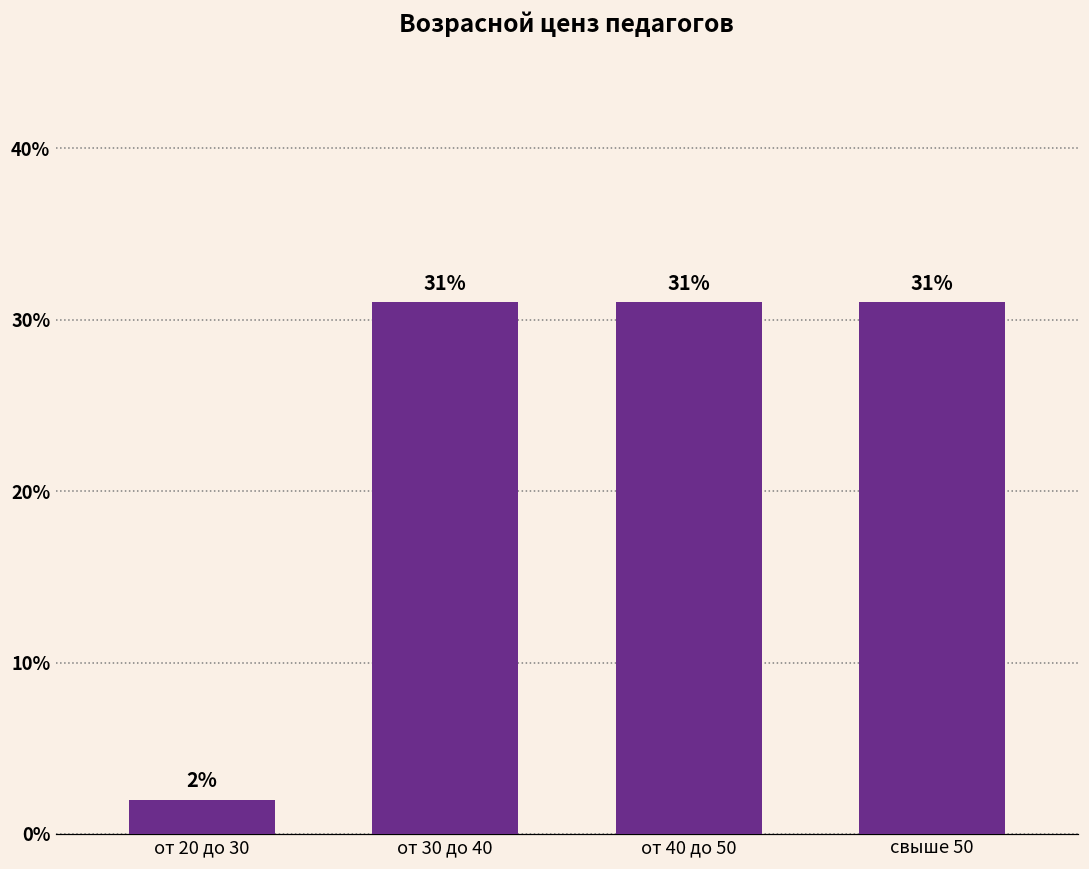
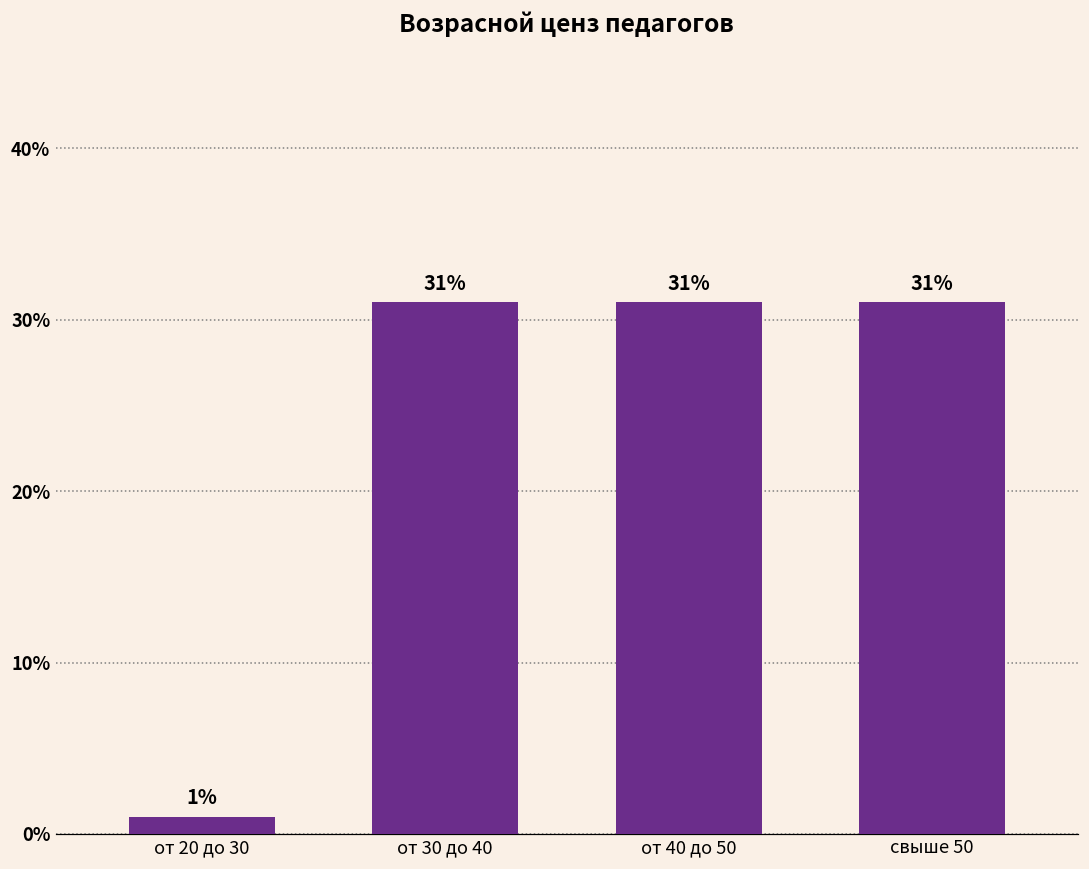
  {
-   "от 20 до 30": "2%",
+   "от 20 до 30": "1%",
    "от 30 до 40": "31%",
    "от 40 до 50": "31%",
    "свыше 50": "31%"
  }
